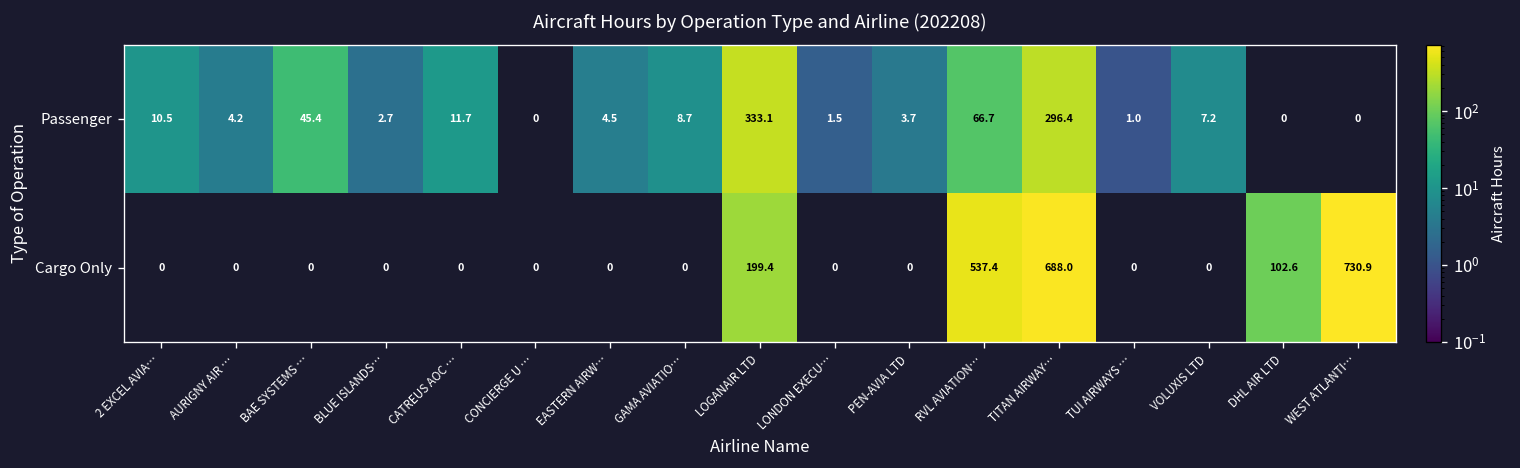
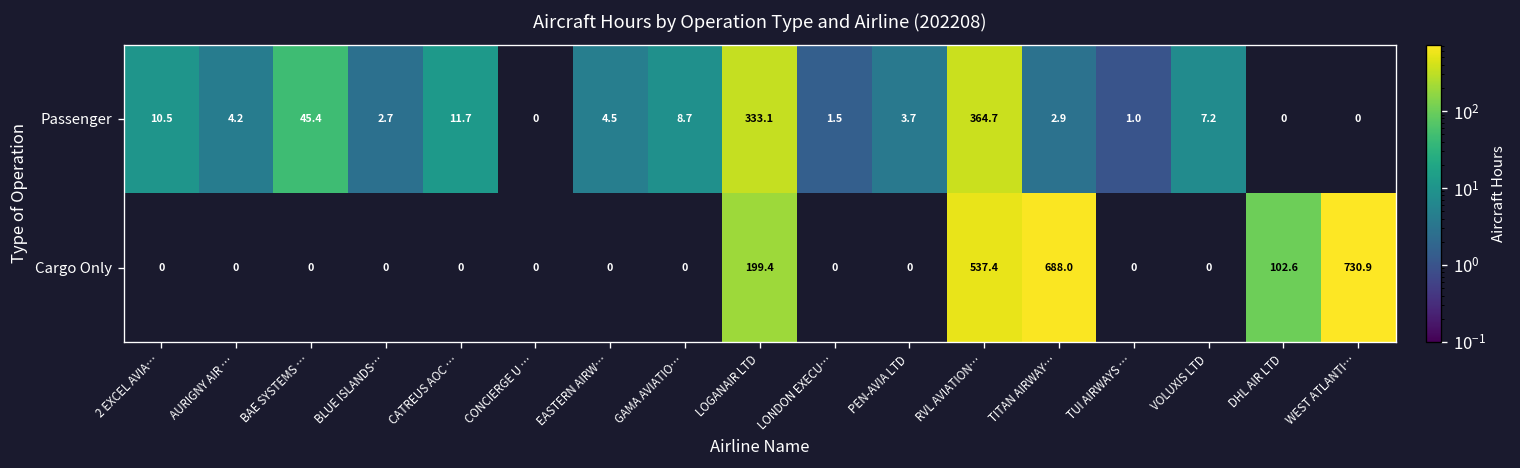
  {
    "Passenger": {
      "2 EXCEL AVIA…": 10.5,
      "AURIGNY AIR …": 4.2,
      "BAE SYSTEMS …": 45.4,
      "BLUE ISLANDS…": 2.7,
      "CATREUS AOC …": 11.7,
      "EASTERN AIRW…": 4.5,
      "GAMA AVIATIO…": 8.7,
      "LOGANAIR LTD": 333.1,
      "LONDON EXECU…": 1.5,
      "PEN-AVIA LTD": 3.7,
-     "RVL AVIATION…": 66.7,
-     "TITAN AIRWAY…": 296.4,
+     "RVL AVIATION…": 364.7,
+     "TITAN AIRWAY…": 2.9,
      "TUI AIRWAYS …": 1.0,
      "VOLUXIS LTD": 7.2
    },
    "Cargo Only": {
      "LOGANAIR LTD": 199.4,
      "RVL AVIATION…": 537.4,
      "TITAN AIRWAY…": 688.0,
      "DHL AIR LTD": 102.6,
      "WEST ATLANTI…": 730.9
    }
  }
